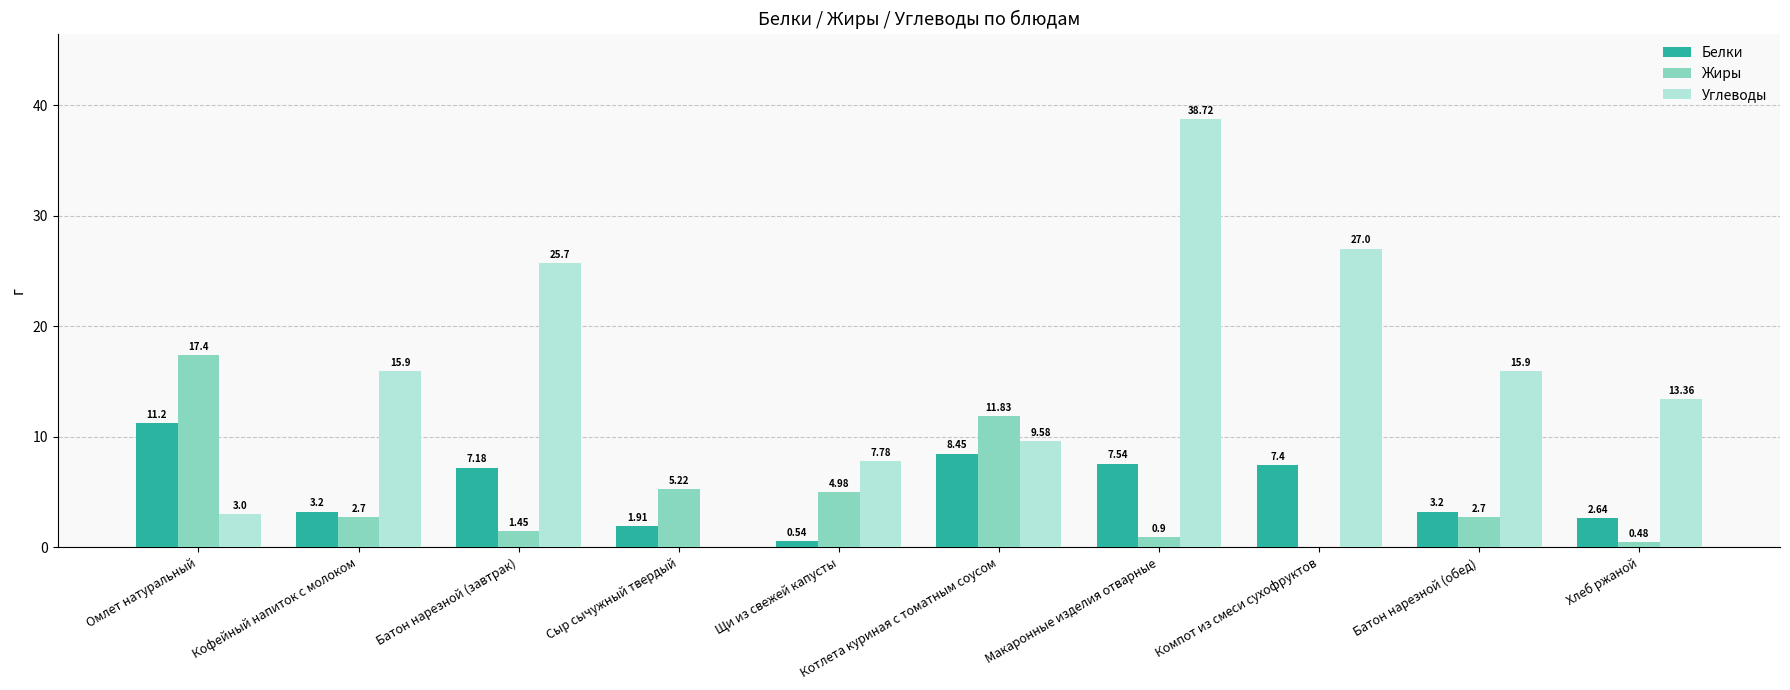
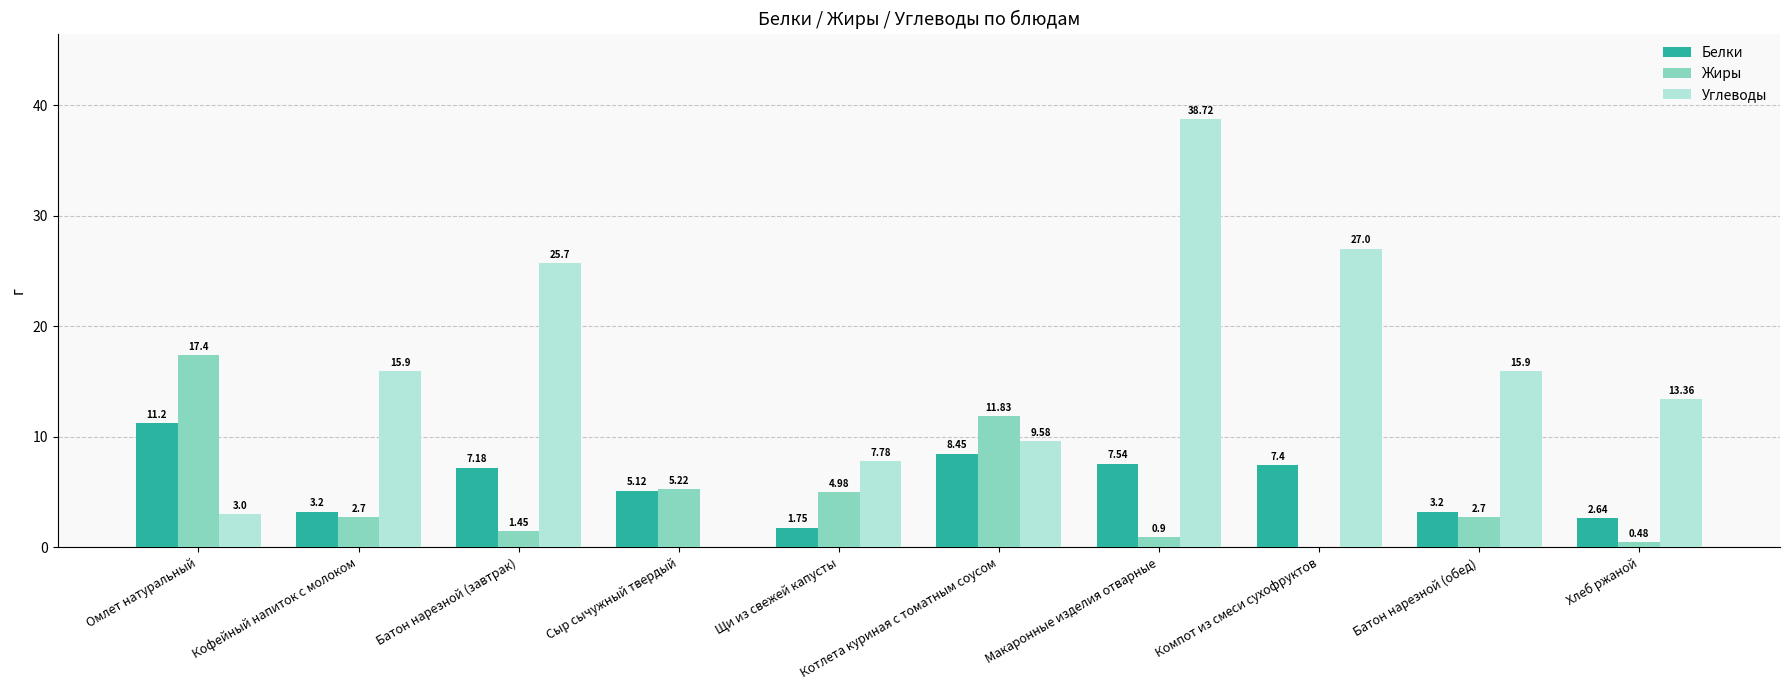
  {
    "Белки": {
      "Омлет натуральный": 11.2,
      "Кофейный напиток с молоком": 3.2,
      "Батон нарезной (завтрак)": 7.18,
-     "Сыр сычужный твердый": 1.91,
-     "Щи из свежей капусты": 0.54,
+     "Сыр сычужный твердый": 5.12,
+     "Щи из свежей капусты": 1.75,
      "Котлета куриная с томатным соусом": 8.45,
      "Макаронные изделия отварные": 7.54,
      "Компот из смеси сухофруктов": 7.4,
      "Батон нарезной (обед)": 3.2,
      "Хлеб ржаной": 2.64
    }
  }
